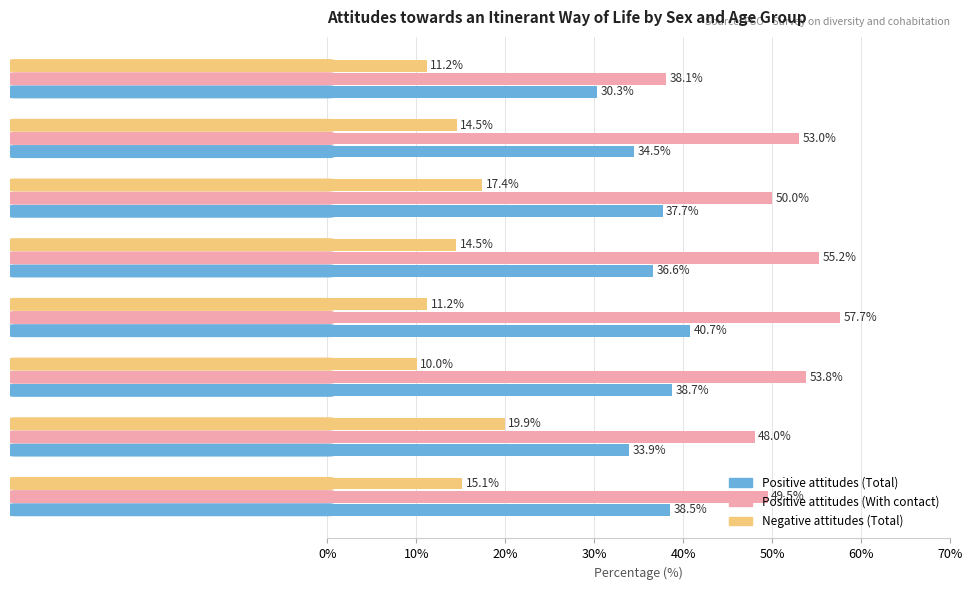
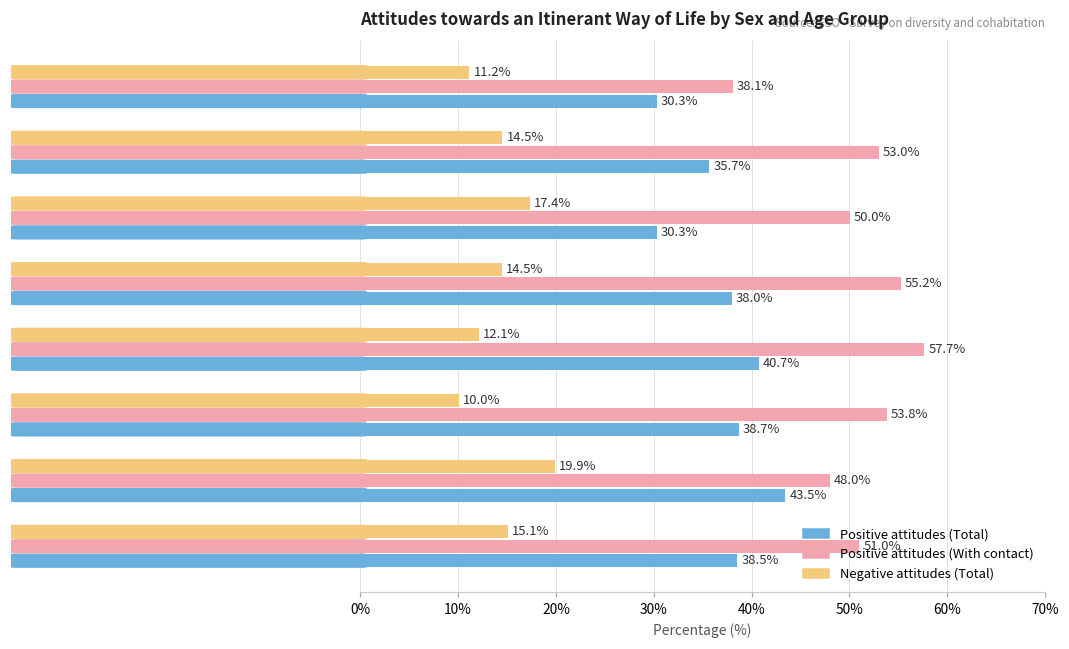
  {
    "Positive attitudes (Total)": {
      "65-88": "30.3%",
-     "55-64": "34.5%",
-     "40-54": "37.7%",
-     "25-39": "36.6%",
+     "55-64": "35.7%",
+     "40-54": "30.3%",
+     "25-39": "38.0%",
      "15-24": "40.7%",
      "Women": "38.7%",
-     "Men": "33.9%",
+     "Men": "43.5%",
      "Total": "38.5%"
    },
    "Positive attitudes (With contact)": {
      "65-88": "38.1%",
      "55-64": "53.0%",
      "40-54": "50.0%",
      "25-39": "55.2%",
      "15-24": "57.7%",
      "Women": "53.8%",
      "Men": "48.0%",
-     "Total": "49.5%"
+     "Total": "51.0%"
    },
    "Negative attitudes (Total)": {
      "65-88": "11.2%",
      "55-64": "14.5%",
      "40-54": "17.4%",
      "25-39": "14.5%",
-     "15-24": "11.2%",
+     "15-24": "12.1%",
      "Women": "10.0%",
      "Men": "19.9%",
      "Total": "15.1%"
    }
  }
